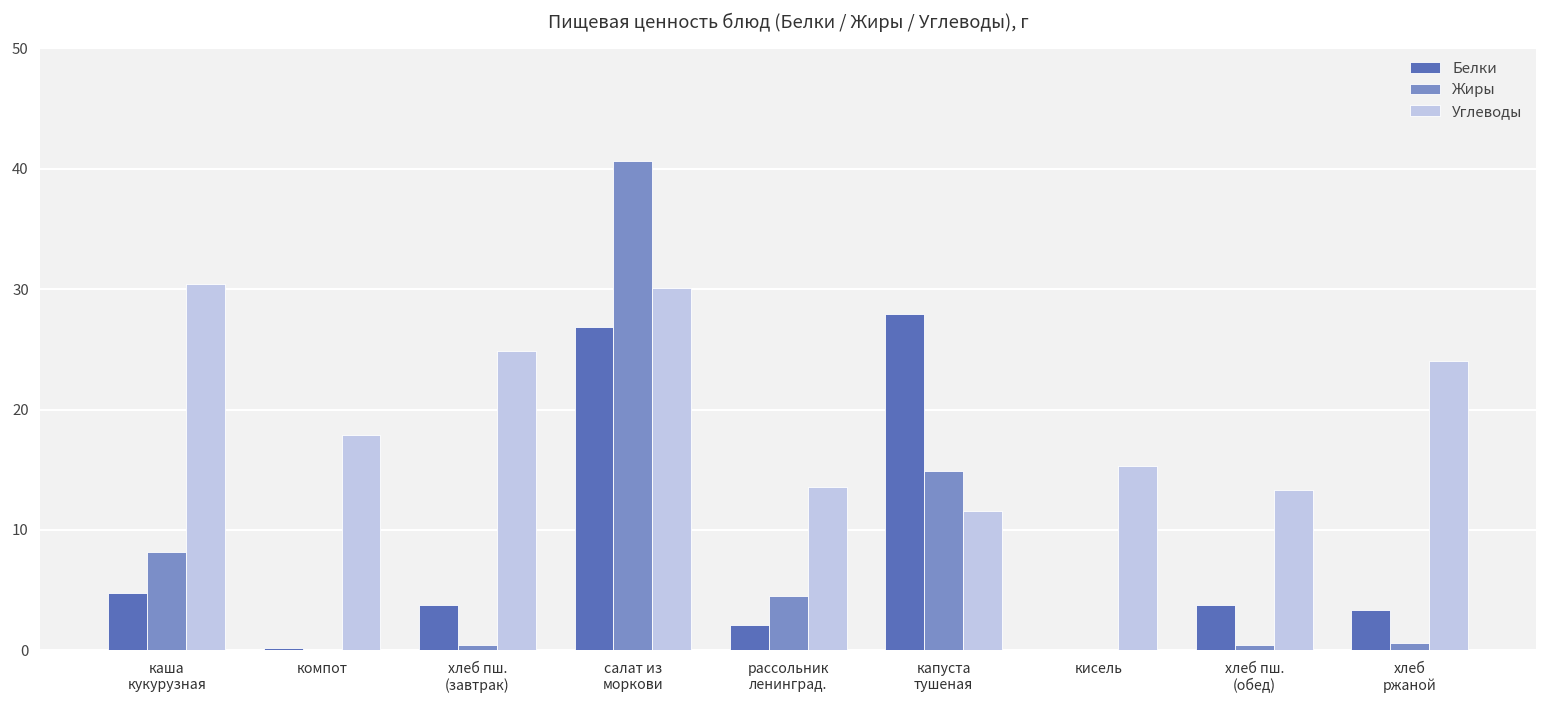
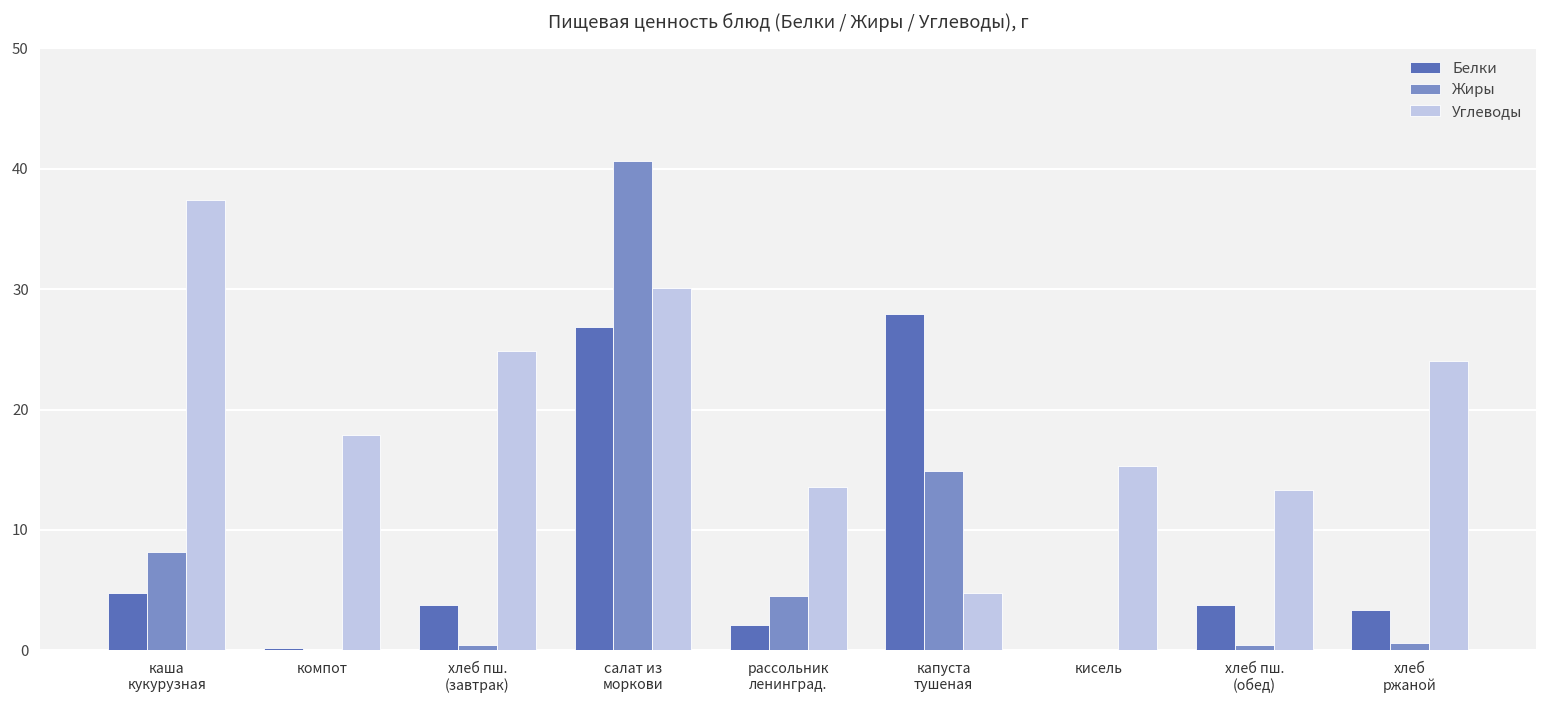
  {
    "Углеводы": {
-     "каша кукурузная": 30.4,
+     "каша кукурузная": 37.4,
      "компот": 17.9,
      "хлеб пш. (завтрак)": 24.9,
      "салат из моркови": 30.1,
      "рассольник ленинград.": 13.6,
-     "капуста тушеная": 11.6,
+     "капуста тушеная": 4.8,
      "кисель": 15.3,
      "хлеб пш. (обед)": 13.4,
      "хлеб ржаной": 24.1
    }
  }
